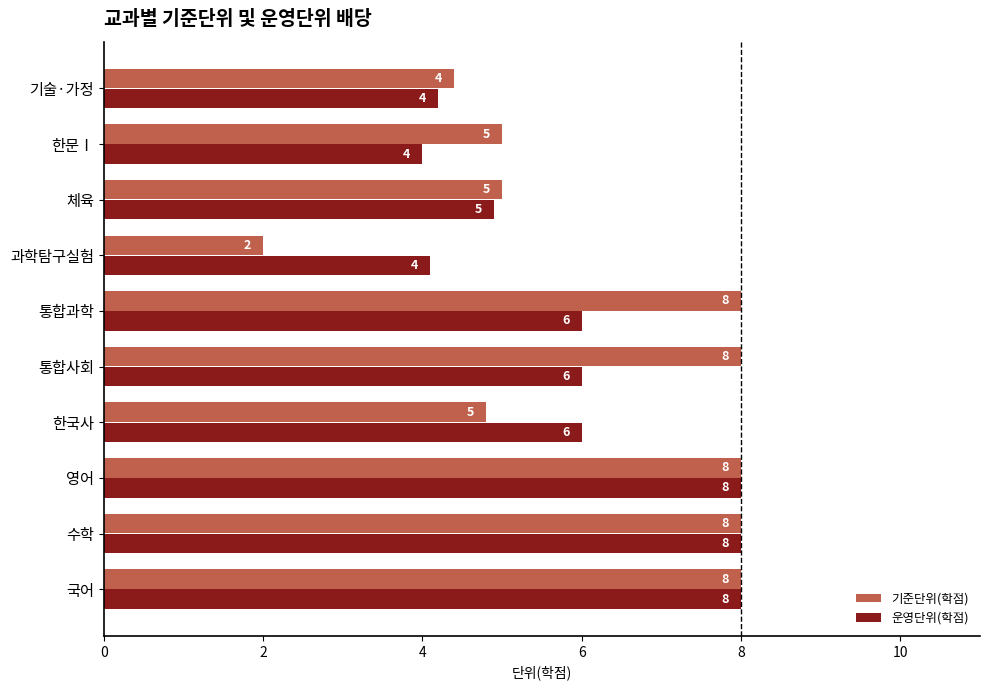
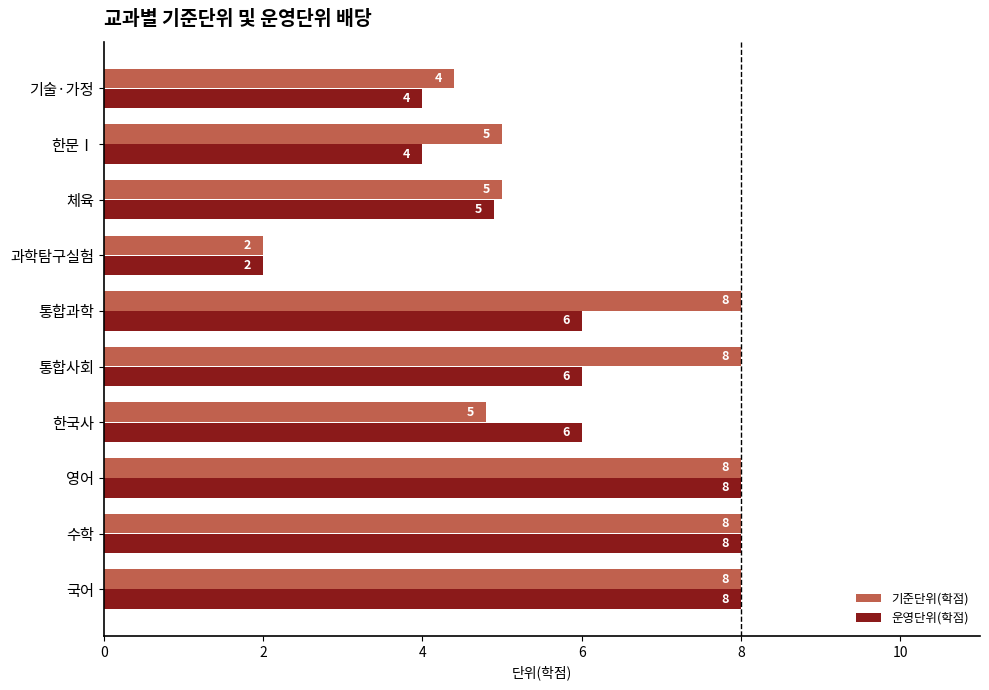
  {
    "기준단위(학점)": {
      "기술·가정": 4,
      "한문Ⅰ": 5,
      "체육": 5,
      "과학탐구실험": 2,
      "통합과학": 8,
      "통합사회": 8,
      "한국사": 5,
      "영어": 8,
      "수학": 8,
      "국어": 8
    },
    "운영단위(학점)": {
-     "기술·가정": 4.2,
+     "기술·가정": 4.0,
      "한문Ⅰ": 4,
      "체육": 5,
-     "과학탐구실험": 4,
+     "과학탐구실험": 2,
      "통합과학": 6,
      "통합사회": 6,
      "한국사": 6,
      "영어": 8,
      "수학": 8,
      "국어": 8
    }
  }
